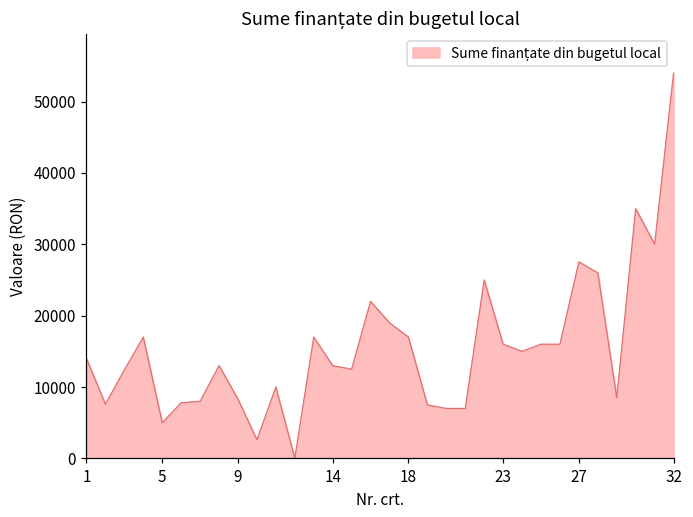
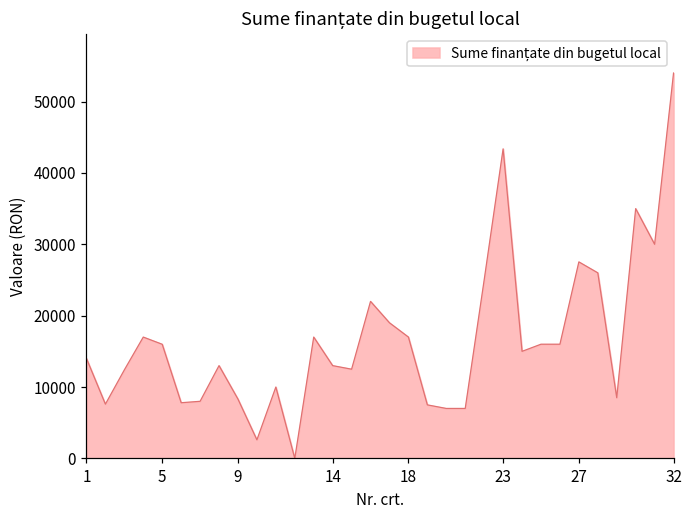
  {
    "1": 14000,
-   "5": 5000,
+   "5": 16000,
    "9": 8000,
    "14": 13000,
    "18": 17000,
-   "23": 16000,
+   "23": 43000,
    "27": 28000,
    "32": 54000
  }
